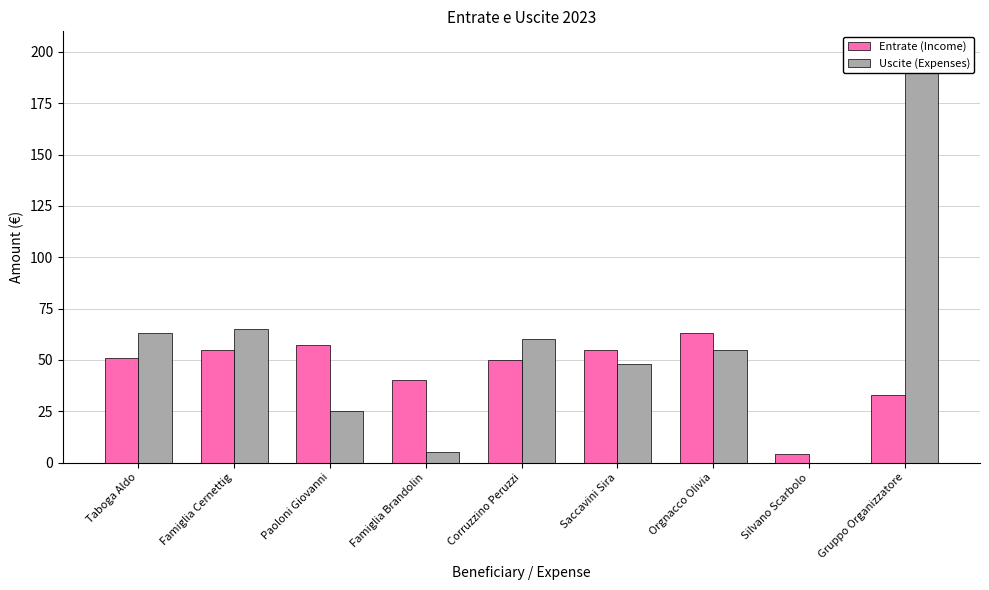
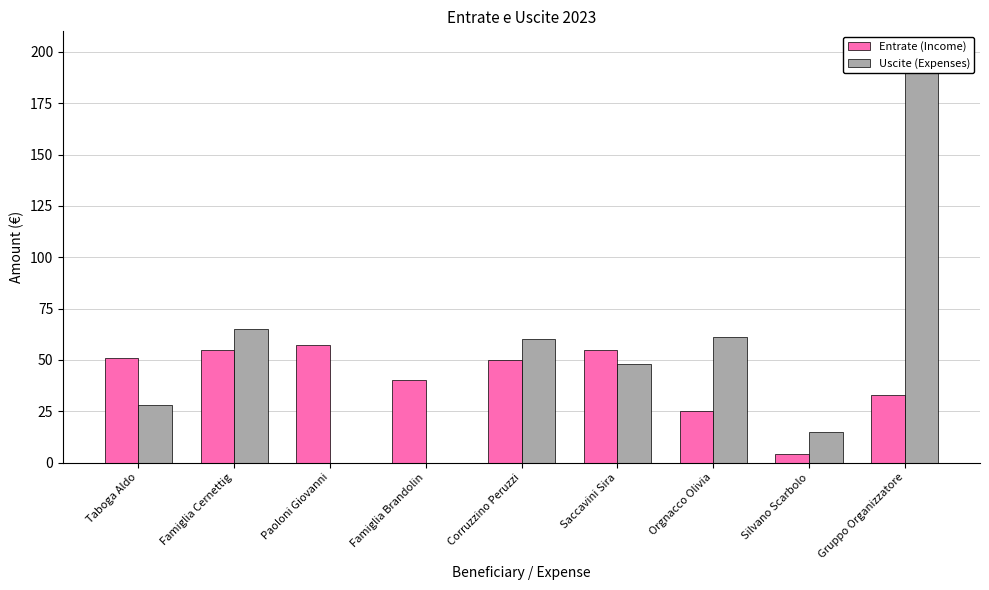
  {
    "Entrate (Income)": {
      "Taboga Aldo": 51,
      "Famiglia Cernettig": 55,
      "Paoloni Giovanni": 57,
      "Famiglia Brandolin": 40,
      "Corruzzino Peruzzi": 50,
      "Saccavini Sira": 55,
-     "Orgnacco Olivia": 63,
+     "Orgnacco Olivia": 25,
      "Silvano Scarbolo": 4,
      "Gruppo Organizzatore": 33
    },
    "Uscite (Expenses)": {
-     "Taboga Aldo": 63,
+     "Taboga Aldo": 28,
      "Famiglia Cernettig": 65,
-     "Paoloni Giovanni": 25,
-     "Famiglia Brandolin": 5,
+     "Paoloni Giovanni": 0,
+     "Famiglia Brandolin": 0,
      "Corruzzino Peruzzi": 60,
      "Saccavini Sira": 48,
-     "Orgnacco Olivia": 55,
-     "Silvano Scarbolo": 0
+     "Orgnacco Olivia": 61,
+     "Silvano Scarbolo": 15
    }
  }
